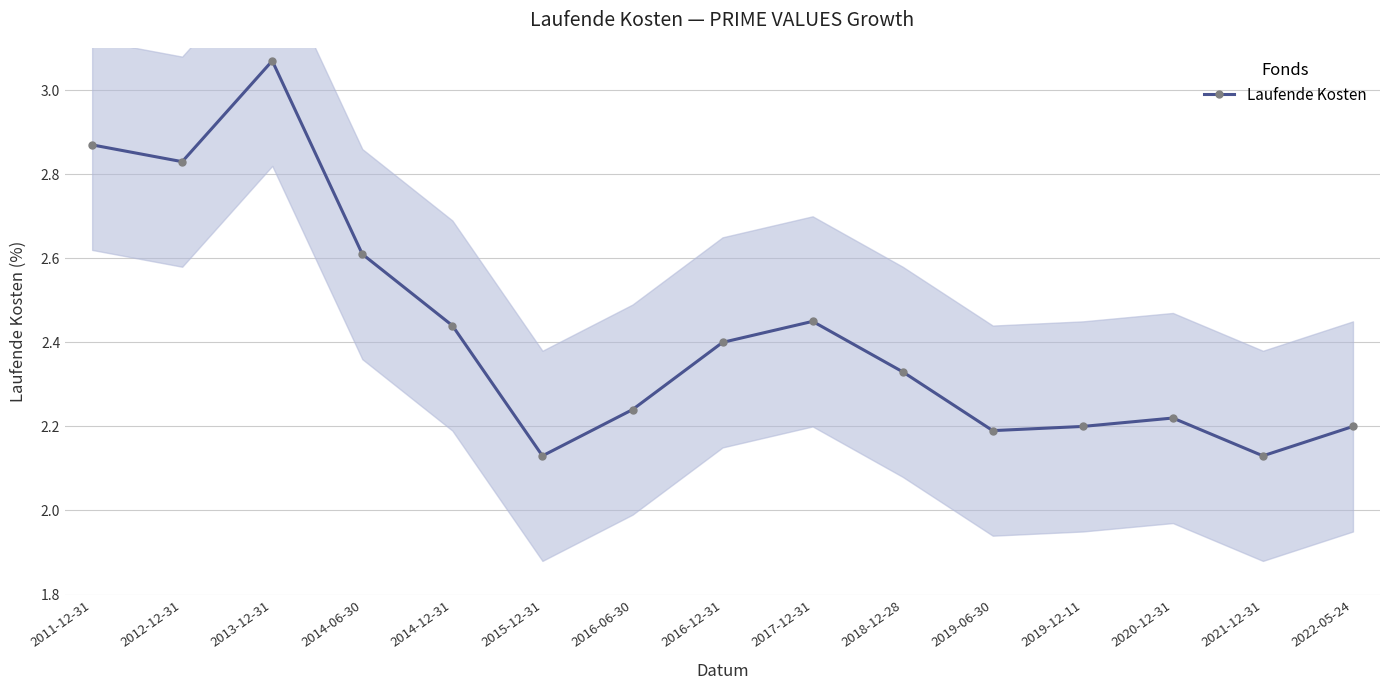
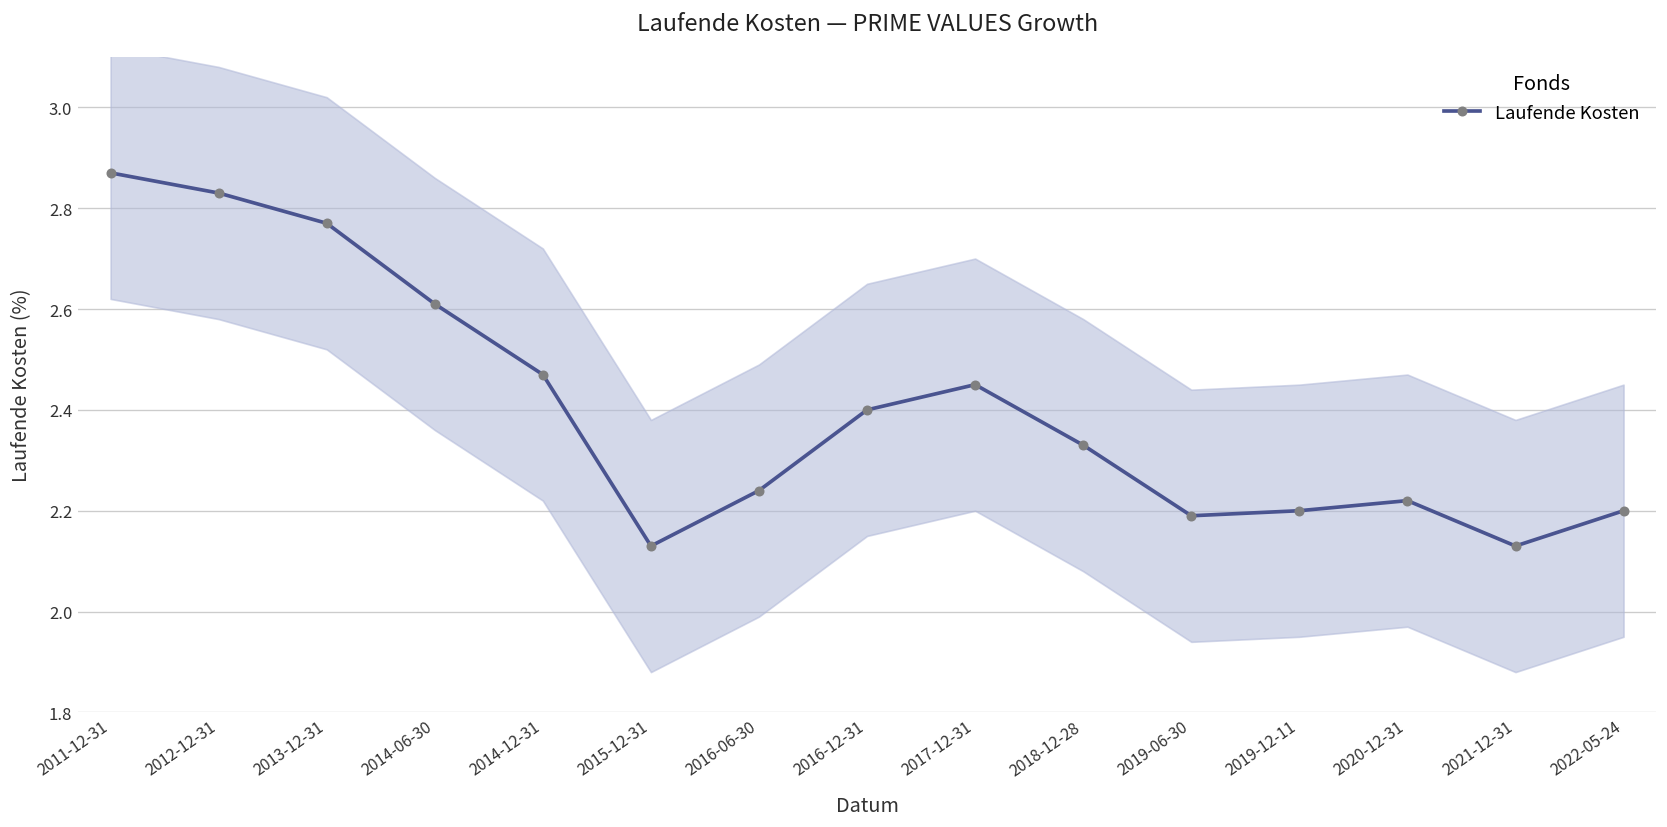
  {
    "Laufende Kosten": {
      "2011-12-31": 2.87,
      "2012-12-31": 2.83,
-     "2013-12-31": 3.07,
+     "2013-12-31": 2.77,
      "2014-06-30": 2.61,
-     "2014-12-31": 2.44,
+     "2014-12-31": 2.47,
      "2015-12-31": 2.13,
      "2016-06-30": 2.24,
      "2016-12-31": 2.40,
      "2017-12-31": 2.45,
      "2018-12-28": 2.33,
      "2019-06-30": 2.19,
      "2019-12-11": 2.20,
      "2020-12-31": 2.22,
      "2021-12-31": 2.13,
      "2022-05-24": 2.20
    }
  }
